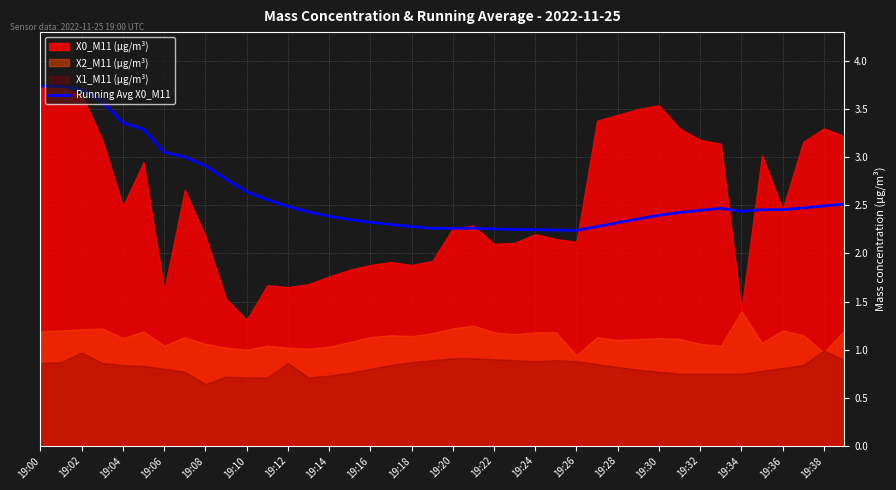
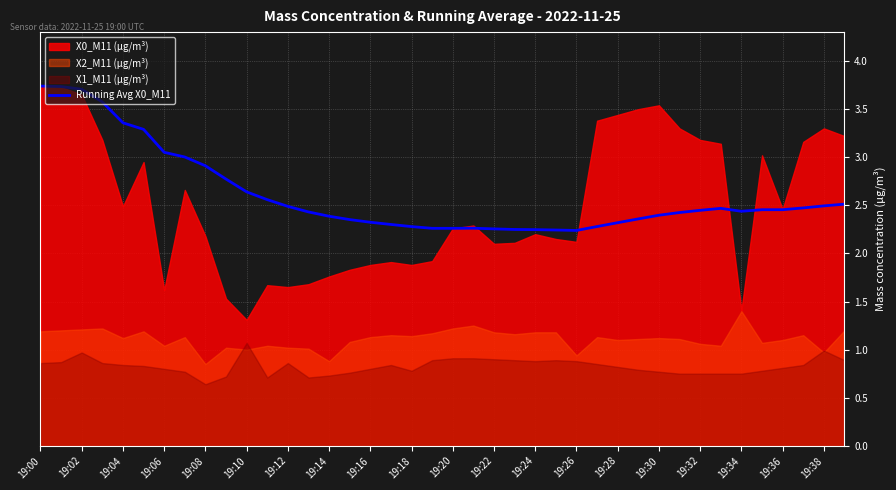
  {
    "Running Avg X0_M11": {
      "19:04": 3.4,
      "19:06": 3.1,
      "19:08": 2.9,
      "19:10": 2.6,
      "19:12": 2.5,
      "19:14": 2.4,
      "19:16": 2.3,
      "19:18": 2.3,
      "19:22": 2.3,
      "19:24": 2.2,
      "19:26": 2.2,
      "19:28": 2.3,
      "19:30": 2.4,
      "19:32": 2.4,
      "19:34": 2.4,
      "19:38": 2.5
    },
    "X0_M11 (μg/m³)": {
      "19:04": 2.5,
      "19:06": 1.6,
      "19:08": 2.2,
      "19:10": 1.3,
      "19:12": 1.7,
      "19:14": 1.8,
      "19:16": 1.9,
      "19:18": 1.9,
      "19:22": 2.1,
      "19:24": 2.2,
      "19:26": 2.1,
      "19:28": 3.4,
      "19:30": 3.5,
      "19:32": 3.2,
      "19:38": 3.3
    },
    "X2_M11 (μg/m³)": {
      "19:00": 1.2,
      "19:02": 1.2,
      "19:04": 1.1,
      "19:06": 1.0,
-     "19:08": 1.1,
+     "19:08": 0.9,
      "19:10": 1.0,
      "19:12": 1.0,
-     "19:14": 1.0,
+     "19:14": 0.9,
      "19:16": 1.1,
      "19:18": 1.1,
      "19:20": 1.2,
      "19:22": 1.2,
      "19:24": 1.2,
      "19:26": 0.9,
      "19:28": 1.1,
      "19:30": 1.1,
      "19:32": 1.1,
-     "19:36": 1.2
+     "19:36": 1.1
    },
    "X1_M11 (μg/m³)": {
      "19:00": 0.9,
      "19:02": 1.0,
      "19:04": 0.8,
      "19:06": 0.8,
      "19:08": 0.6,
-     "19:10": 0.7,
+     "19:10": 1.1,
      "19:12": 0.9,
      "19:14": 0.7,
      "19:16": 0.8,
-     "19:18": 0.9,
+     "19:18": 0.8,
      "19:20": 0.9,
      "19:22": 0.9,
      "19:24": 0.9,
      "19:26": 0.9,
      "19:28": 0.8,
      "19:30": 0.8,
      "19:32": 0.8,
      "19:34": 0.8,
      "19:36": 0.8
    }
  }
